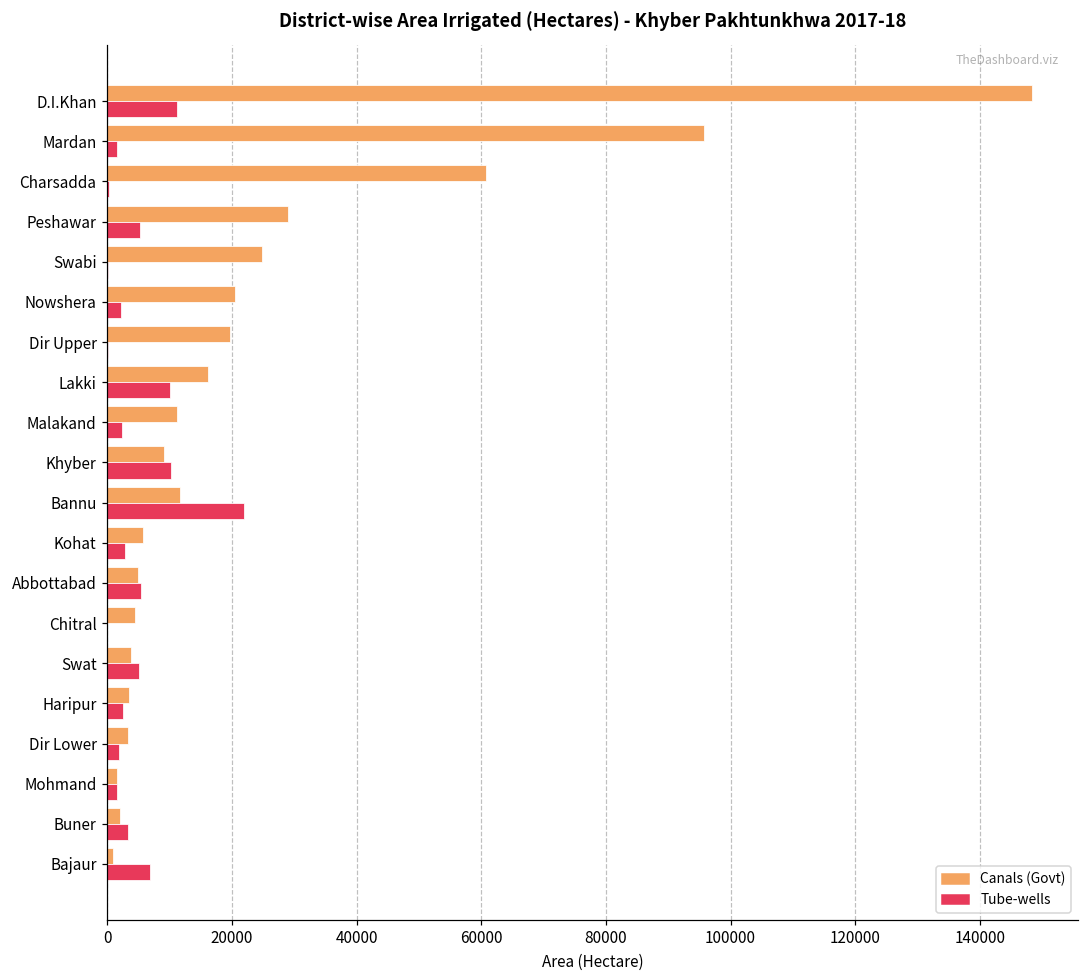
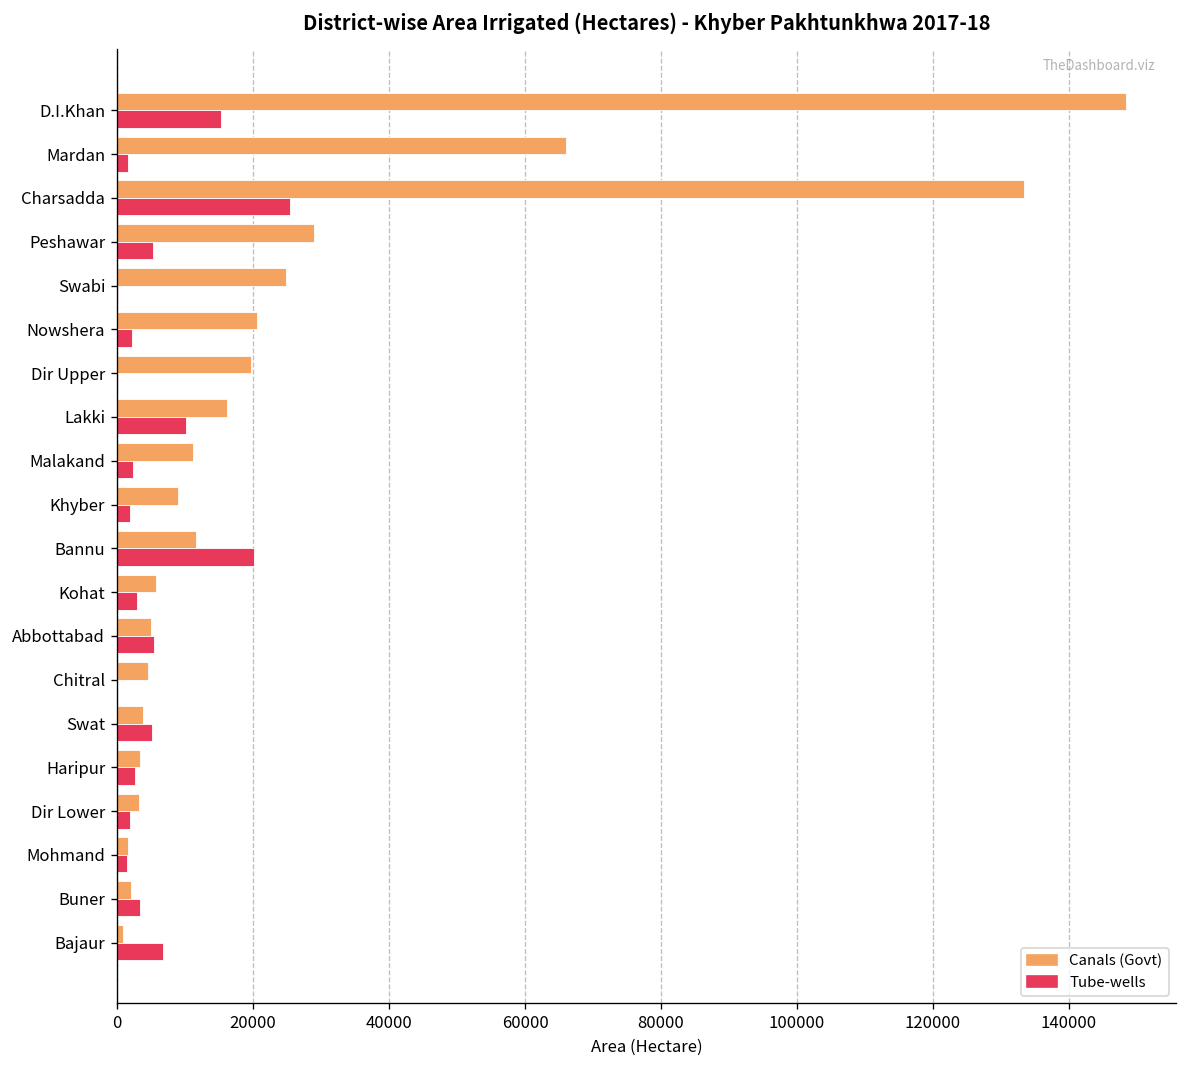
  {
    "Canals (Govt)": {
      "D.I.Khan": 148000,
-     "Mardan": 96000,
-     "Charsadda": 61000,
+     "Mardan": 66000,
+     "Charsadda": 133000,
      "Peshawar": 29000,
      "Swabi": 25000,
      "Nowshera": 21000,
      "Dir Upper": 20000,
      "Lakki": 16000,
      "Malakand": 11000,
      "Khyber": 9000,
      "Bannu": 12000,
      "Kohat": 6000,
      "Abbottabad": 5000,
      "Chitral": 5000,
      "Swat": 4000,
      "Haripur": 3000,
      "Dir Lower": 3000,
      "Mohmand": 2000,
      "Buner": 2000,
      "Bajaur": 1000
    },
    "Tube-wells": {
-     "D.I.Khan": 11000,
+     "D.I.Khan": 15000,
      "Mardan": 2000,
-     "Charsadda": 0,
+     "Charsadda": 26000,
      "Peshawar": 5000,
      "Nowshera": 2000,
      "Lakki": 10000,
      "Malakand": 2000,
-     "Khyber": 10000,
-     "Bannu": 22000,
+     "Khyber": 2000,
+     "Bannu": 20000,
      "Kohat": 3000,
      "Abbottabad": 5000,
      "Chitral": 0,
      "Swat": 5000,
      "Haripur": 3000,
      "Dir Lower": 2000,
      "Mohmand": 2000,
      "Buner": 3000,
      "Bajaur": 7000
    }
  }
